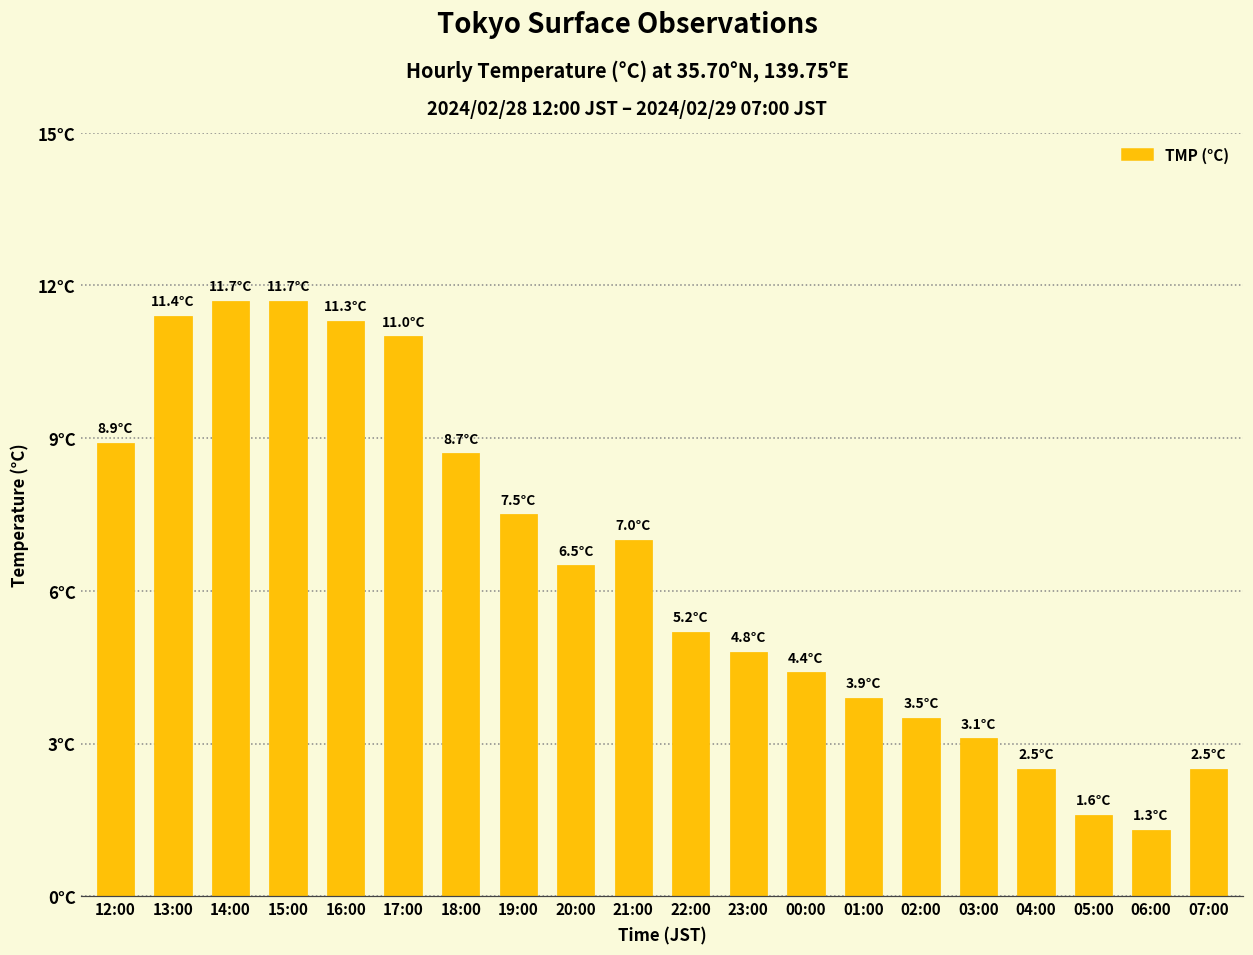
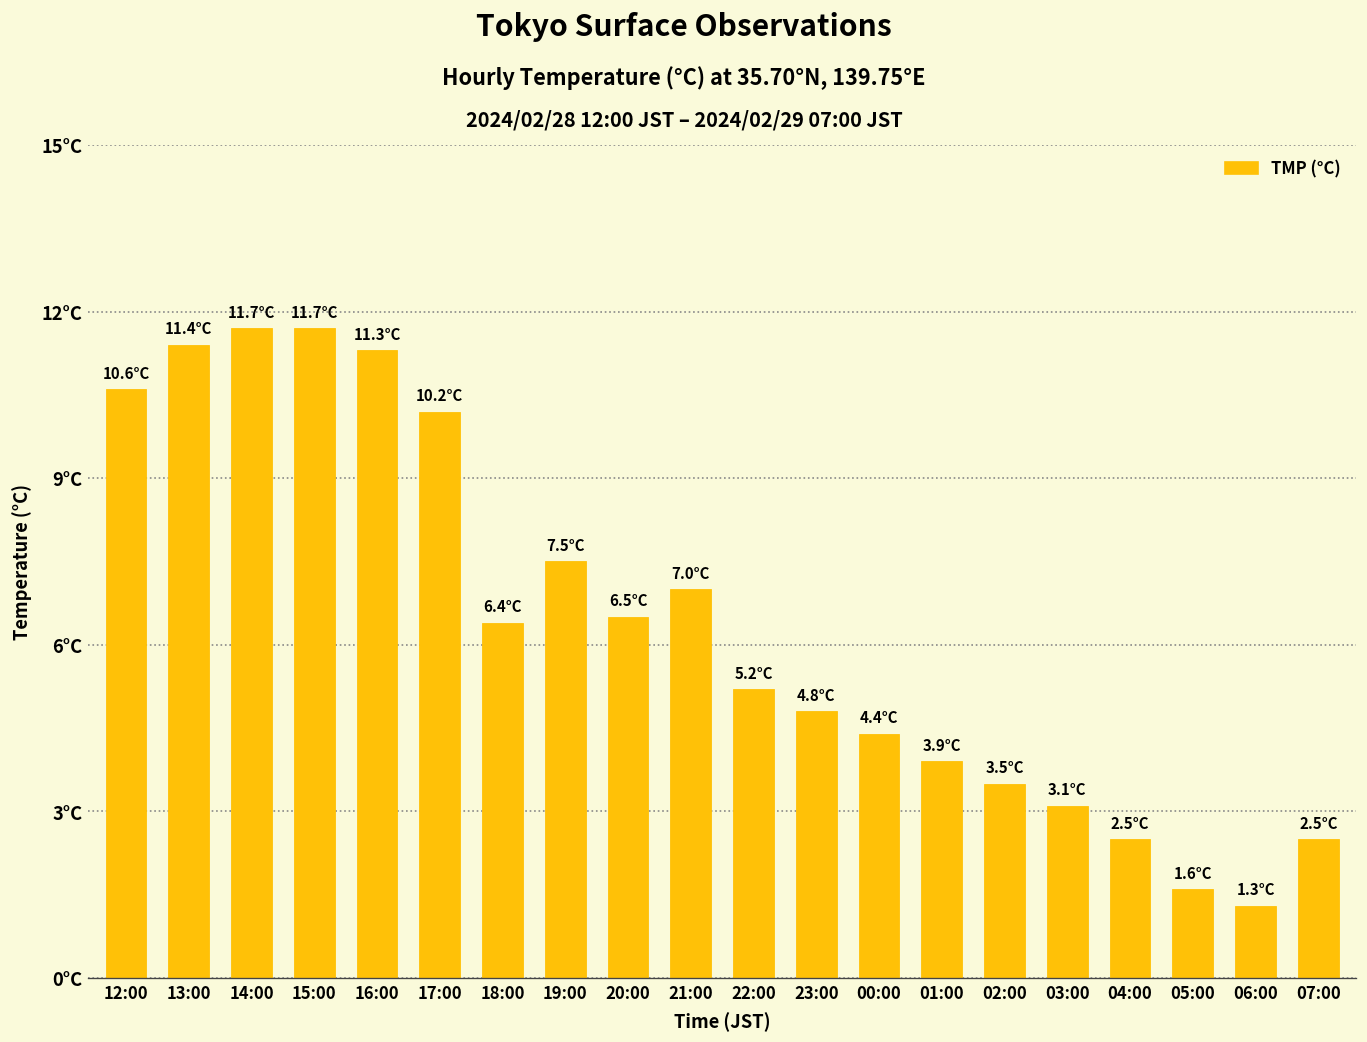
  {
-   "12:00": "8.9°C",
+   "12:00": "10.6°C",
    "13:00": "11.4°C",
    "14:00": "11.7°C",
    "15:00": "11.7°C",
    "16:00": "11.3°C",
-   "17:00": "11.0°C",
-   "18:00": "8.7°C",
+   "17:00": "10.2°C",
+   "18:00": "6.4°C",
    "19:00": "7.5°C",
    "20:00": "6.5°C",
    "21:00": "7.0°C",
    "22:00": "5.2°C",
    "23:00": "4.8°C",
    "00:00": "4.4°C",
    "01:00": "3.9°C",
    "02:00": "3.5°C",
    "03:00": "3.1°C",
    "04:00": "2.5°C",
    "05:00": "1.6°C",
    "06:00": "1.3°C",
    "07:00": "2.5°C"
  }
